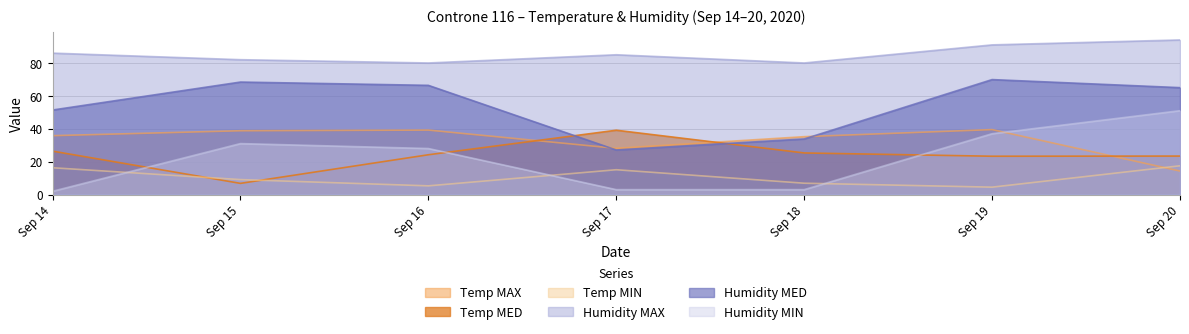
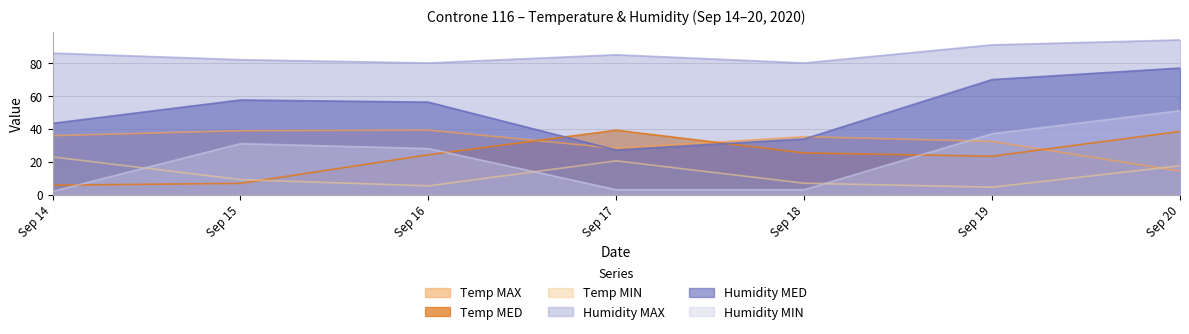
  {
    "Temp MAX": {
      "Sep 14": 36,
      "Sep 15": 39,
      "Sep 16": 39,
-     "Sep 19": 40,
+     "Sep 19": 32,
      "Sep 20": 14
    },
    "Temp MED": {
-     "Sep 14": 26,
+     "Sep 14": 6,
      "Sep 15": 7,
      "Sep 16": 24,
      "Sep 17": 39,
      "Sep 18": 25,
      "Sep 19": 23,
-     "Sep 20": 23
+     "Sep 20": 38
    },
    "Temp MIN": {
-     "Sep 14": 16,
+     "Sep 14": 23,
      "Sep 15": 9,
      "Sep 16": 5,
-     "Sep 17": 15,
+     "Sep 17": 21,
      "Sep 18": 7,
      "Sep 19": 5,
      "Sep 20": 18
    },
    "Humidity MED": {
-     "Sep 14": 51,
-     "Sep 15": 68,
-     "Sep 16": 66,
+     "Sep 14": 43,
+     "Sep 15": 58,
+     "Sep 16": 56,
      "Sep 19": 70,
-     "Sep 20": 65
+     "Sep 20": 77
    }
  }
